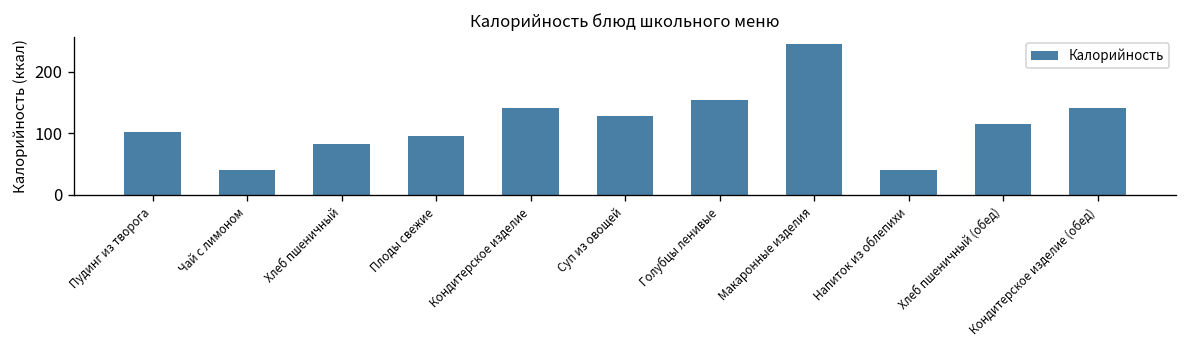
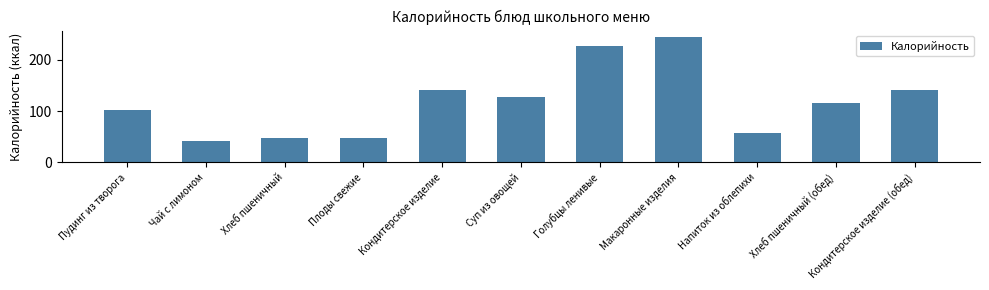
  {
    "Пудинг из творога": 100,
    "Чай с лимоном": 40,
-   "Хлеб пшеничный": 80,
-   "Плоды свежие": 100,
+   "Хлеб пшеничный": 50,
+   "Плоды свежие": 50,
    "Кондитерское изделие": 140,
    "Суп из овощей": 130,
-   "Голубцы ленивые": 160,
+   "Голубцы ленивые": 230,
    "Макаронные изделия": 250,
-   "Напиток из облепихи": 40,
+   "Напиток из облепихи": 60,
    "Хлеб пшеничный (обед)": 120,
    "Кондитерское изделие (обед)": 140
  }
